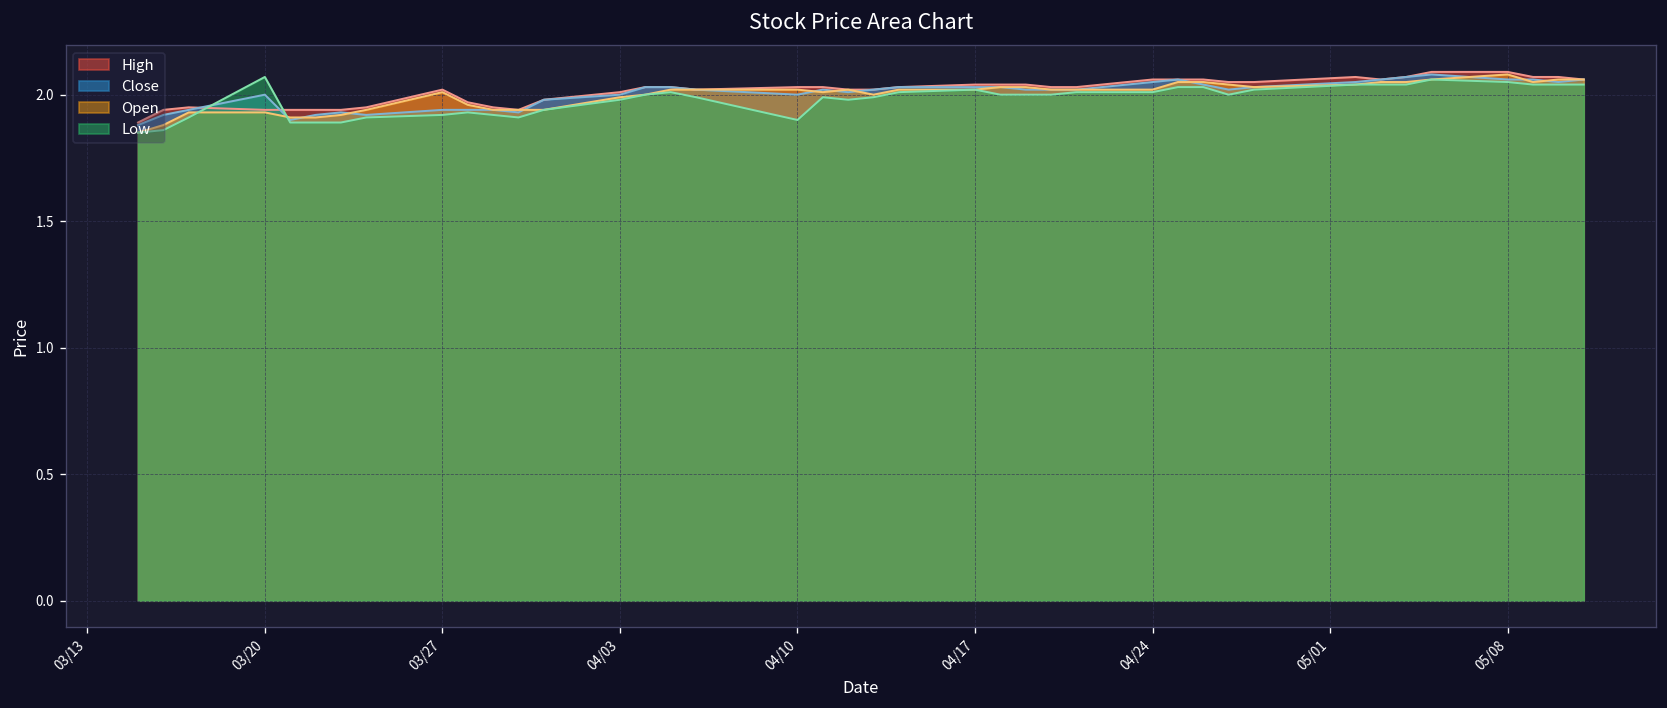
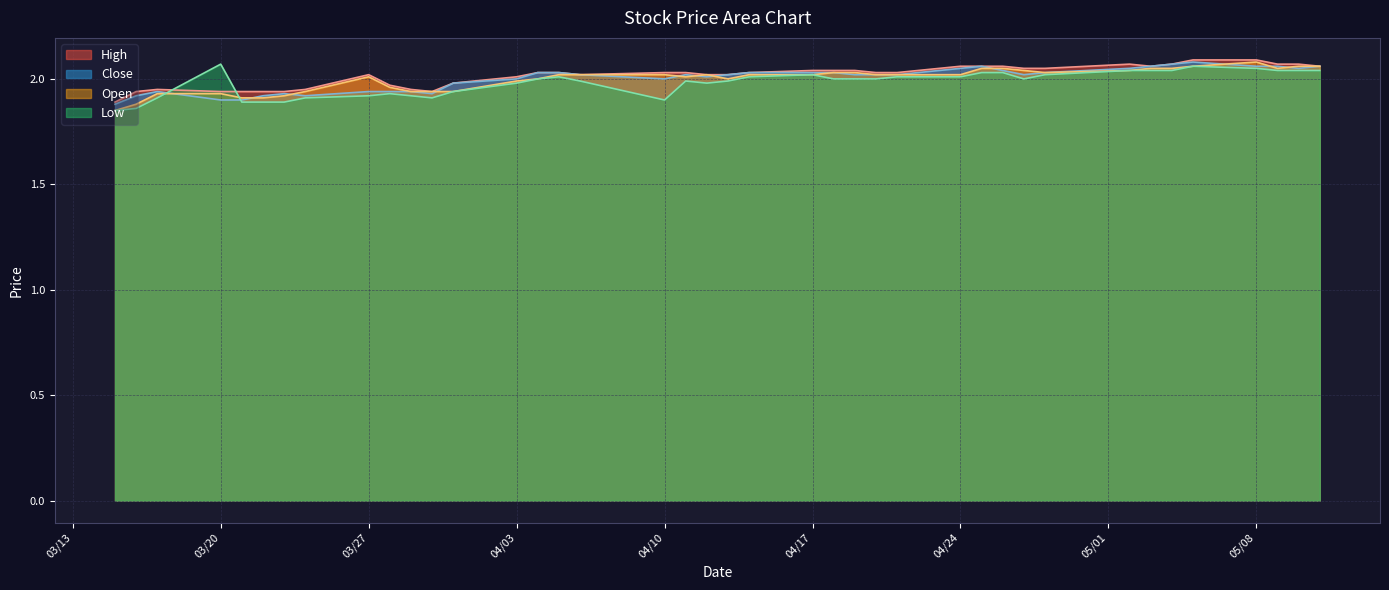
  {
    "Close": {
-     "03/20": 2.0,
+     "03/20": 1.9,
      "03/27": 1.94,
      "04/10": 2.0
    },
    "Low": {
      "03/20": 2.07,
      "03/27": 1.92,
      "04/10": 1.9
    }
  }
